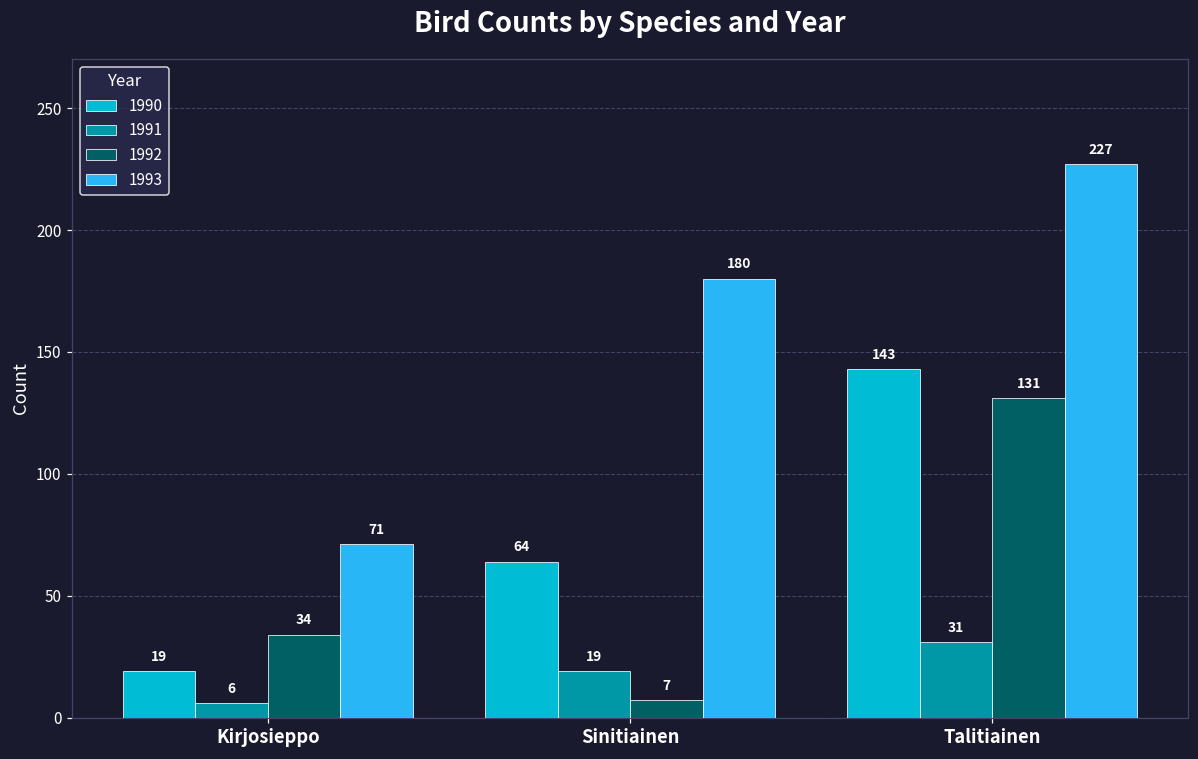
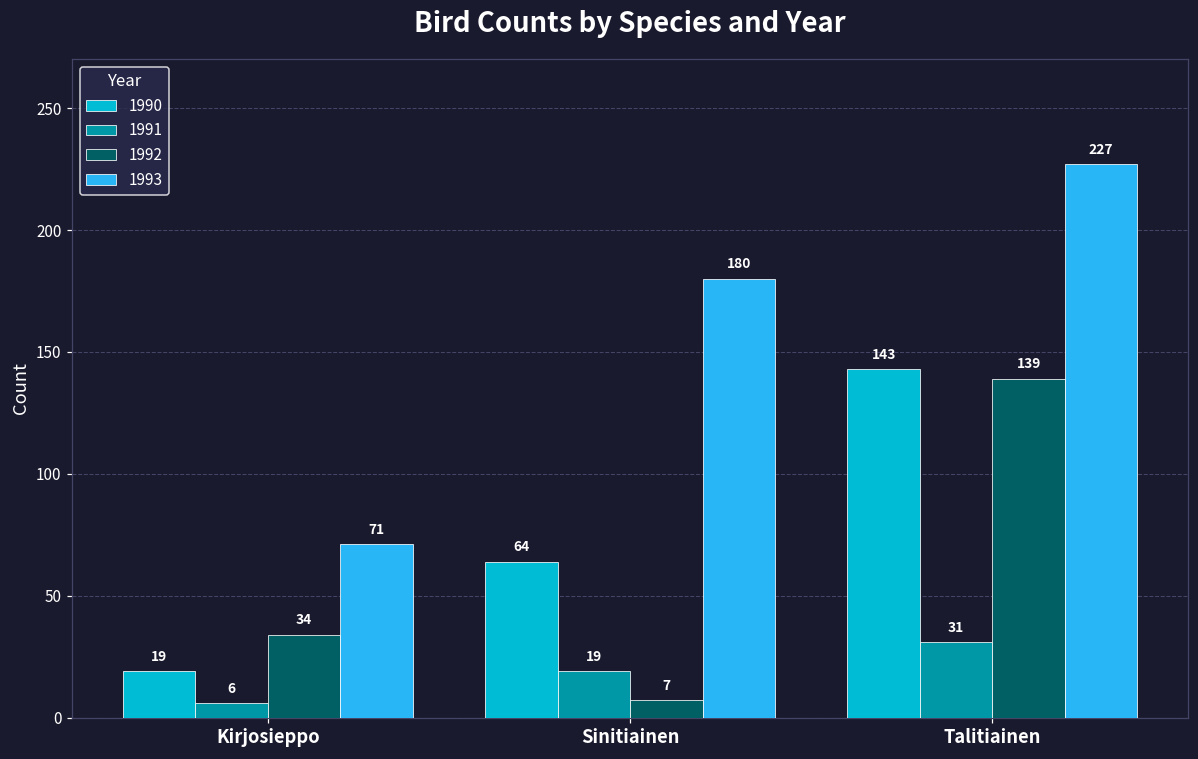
  {
    "1992": {
      "Kirjosieppo": 34,
      "Sinitiainen": 7,
-     "Talitiainen": 131
+     "Talitiainen": 139
    }
  }
